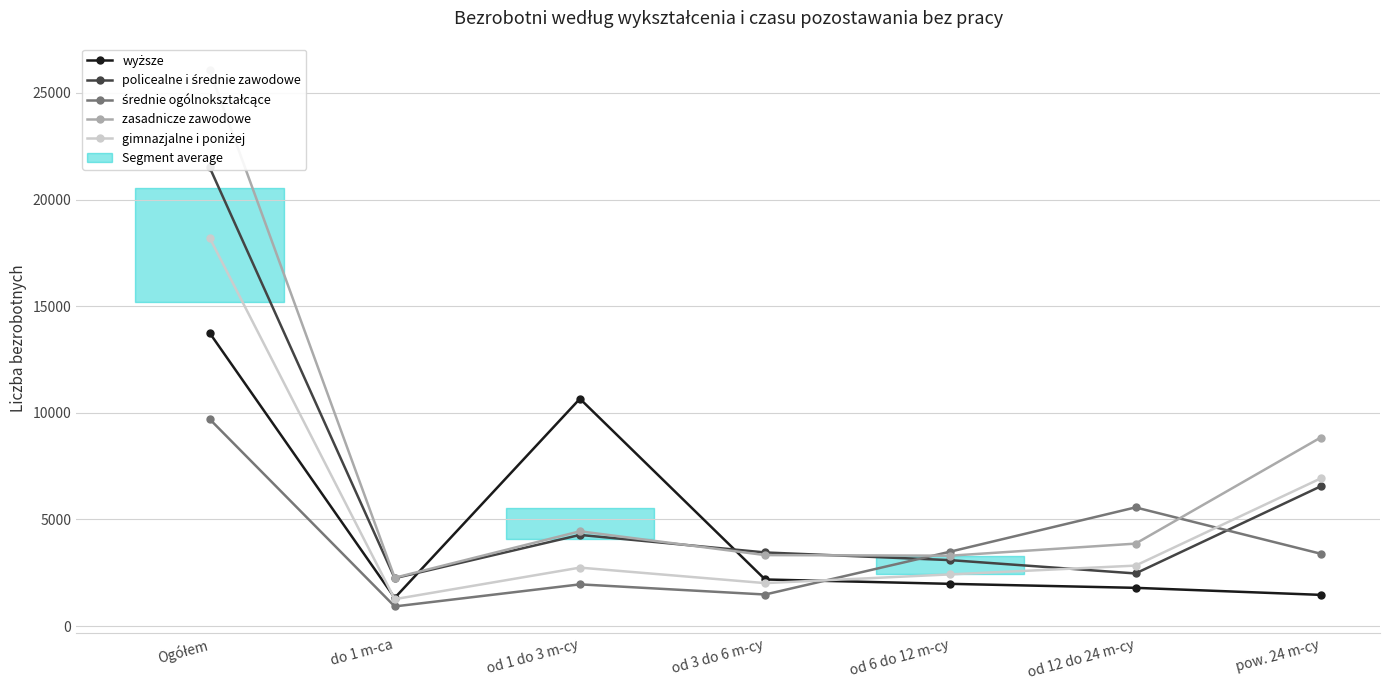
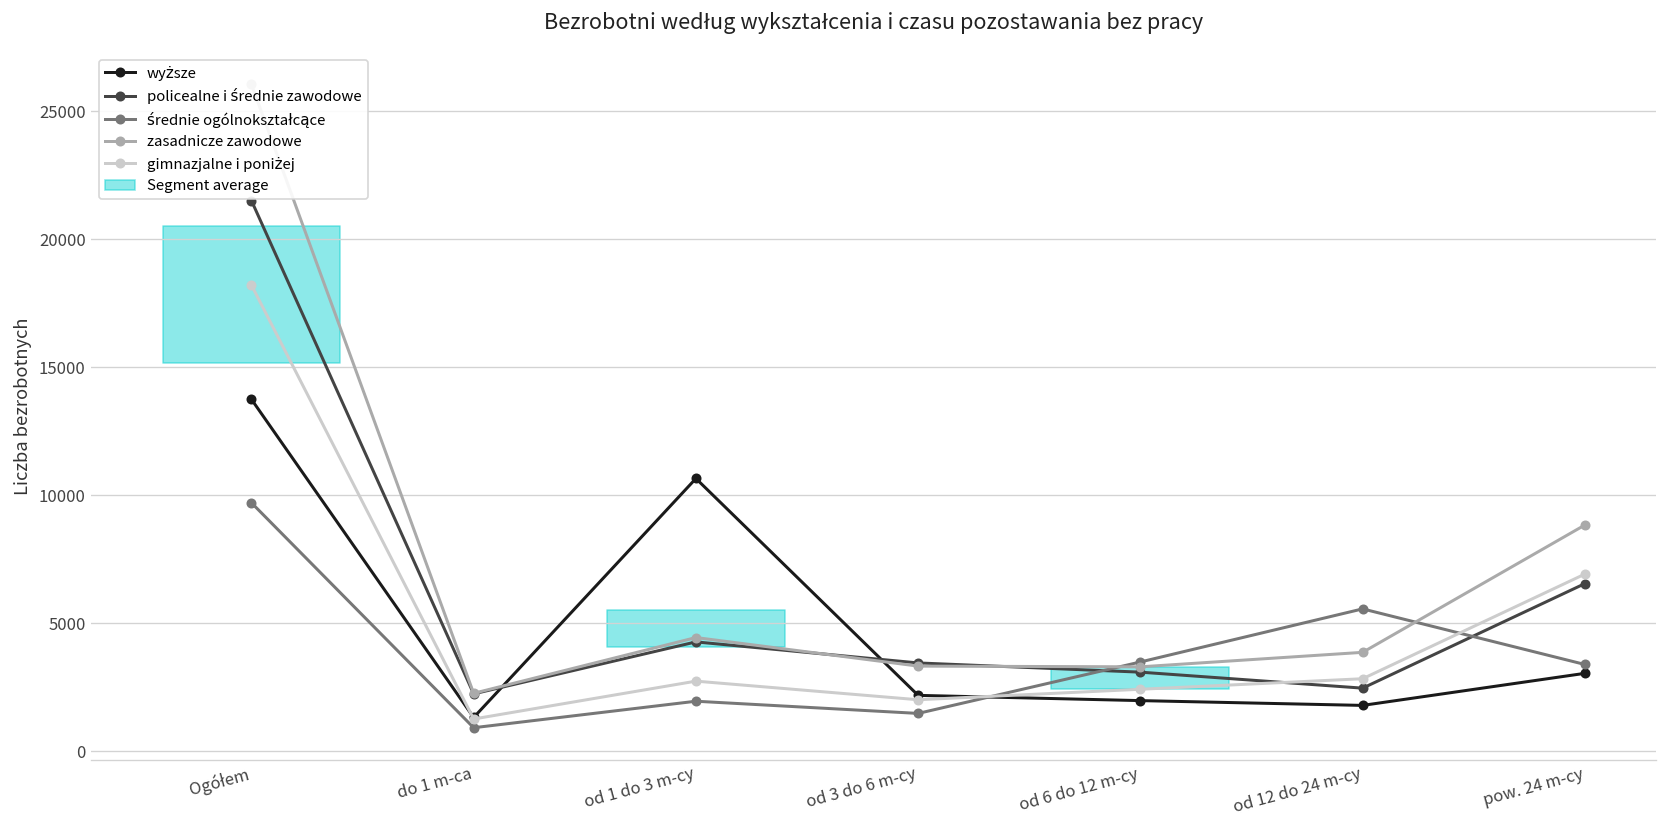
  {
    "wyższe": {
      "Ogółem": 13800,
      "od 1 do 3 m-cy": 10700,
      "od 3 do 6 m-cy": 2200,
      "od 6 do 12 m-cy": 2000,
      "od 12 do 24 m-cy": 1800,
-     "pow. 24 m-cy": 1500
+     "pow. 24 m-cy": 3000
    },
    "policealne i średnie zawodowe": {
      "od 1 do 3 m-cy": 4300,
      "od 3 do 6 m-cy": 3500,
      "od 6 do 12 m-cy": 3100,
      "od 12 do 24 m-cy": 2500,
      "pow. 24 m-cy": 6600
    },
    "średnie ogólnokształcące": {
      "Ogółem": 9700,
      "do 1 m-ca": 900,
      "od 1 do 3 m-cy": 2000,
      "od 3 do 6 m-cy": 1500,
      "od 6 do 12 m-cy": 3500,
      "od 12 do 24 m-cy": 5600,
      "pow. 24 m-cy": 3400
    }
  }
